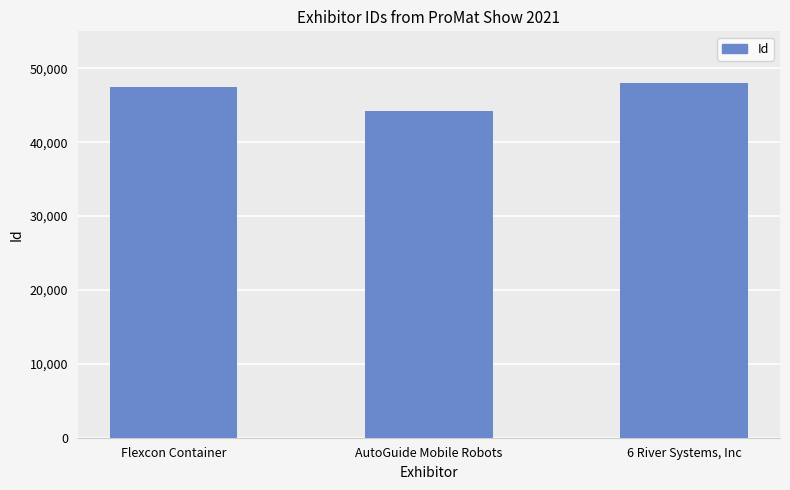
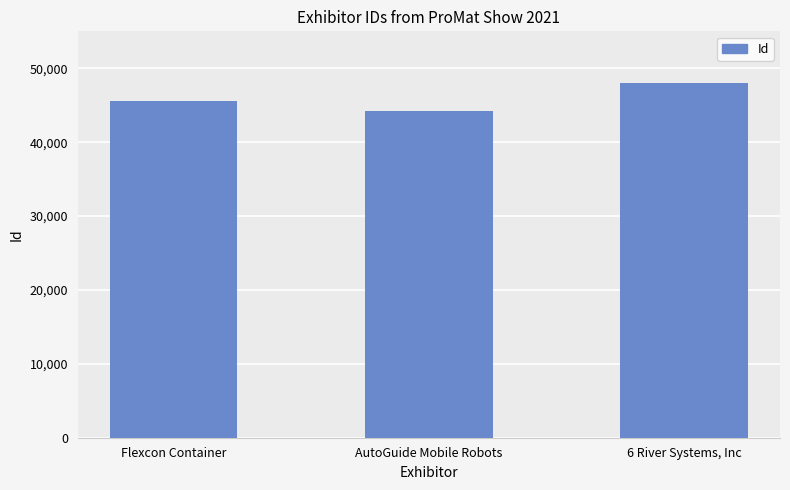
  {
-   "Flexcon Container": "47,000",
+   "Flexcon Container": "46,000",
    "AutoGuide Mobile Robots": "44,000",
    "6 River Systems, Inc": "48,000"
  }
